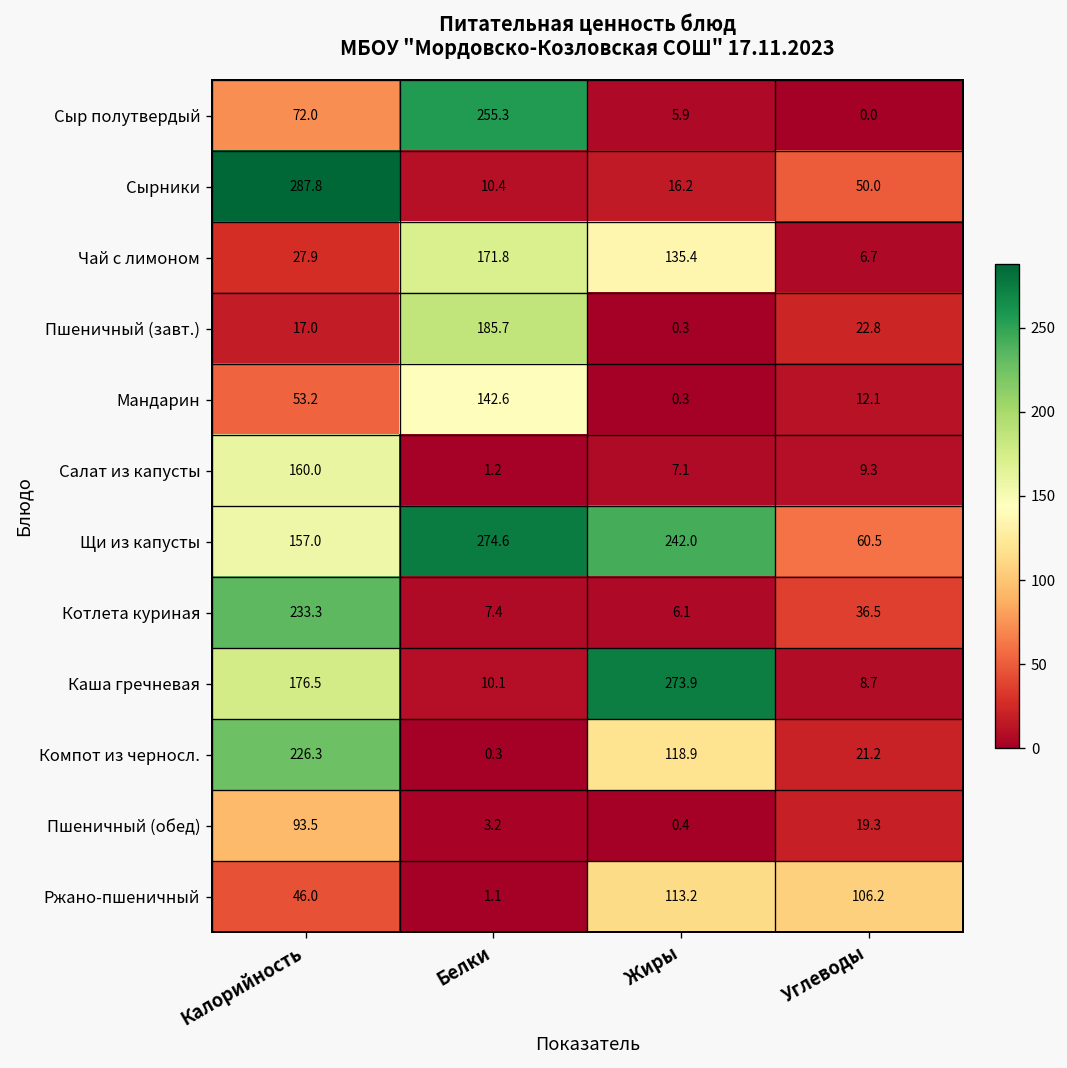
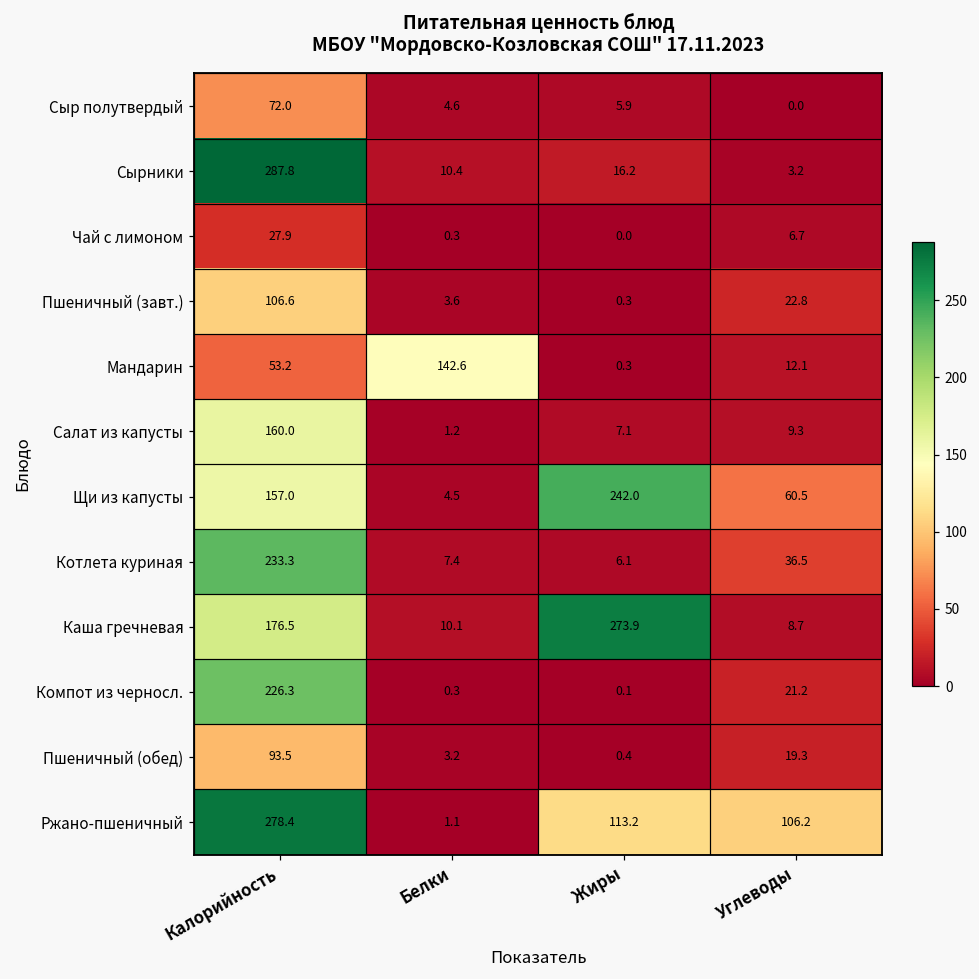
  {
    "Сыр полутвердый": {
      "Калорийность": 72.0,
-     "Белки": 255.3,
+     "Белки": 4.6,
      "Жиры": 5.9,
      "Углеводы": 0.0
    },
    "Сырники": {
      "Калорийность": 287.8,
      "Белки": 10.4,
      "Жиры": 16.2,
-     "Углеводы": 50.0
+     "Углеводы": 3.2
    },
    "Чай с лимоном": {
      "Калорийность": 27.9,
-     "Белки": 171.8,
-     "Жиры": 135.4,
+     "Белки": 0.3,
+     "Жиры": 0.0,
      "Углеводы": 6.7
    },
    "Пшеничный (завт.)": {
-     "Калорийность": 17.0,
-     "Белки": 185.7,
+     "Калорийность": 106.6,
+     "Белки": 3.6,
      "Жиры": 0.3,
      "Углеводы": 22.8
    },
    "Мандарин": {
      "Калорийность": 53.2,
      "Белки": 142.6,
      "Жиры": 0.3,
      "Углеводы": 12.1
    },
    "Салат из капусты": {
      "Калорийность": 160.0,
      "Белки": 1.2,
      "Жиры": 7.1,
      "Углеводы": 9.3
    },
    "Щи из капусты": {
      "Калорийность": 157.0,
-     "Белки": 274.6,
+     "Белки": 4.5,
      "Жиры": 242.0,
      "Углеводы": 60.5
    },
    "Котлета куриная": {
      "Калорийность": 233.3,
      "Белки": 7.4,
      "Жиры": 6.1,
      "Углеводы": 36.5
    },
    "Каша гречневая": {
      "Калорийность": 176.5,
      "Белки": 10.1,
      "Жиры": 273.9,
      "Углеводы": 8.7
    },
    "Компот из черносл.": {
      "Калорийность": 226.3,
      "Белки": 0.3,
-     "Жиры": 118.9,
+     "Жиры": 0.1,
      "Углеводы": 21.2
    },
    "Пшеничный (обед)": {
      "Калорийность": 93.5,
      "Белки": 3.2,
      "Жиры": 0.4,
      "Углеводы": 19.3
    },
    "Ржано-пшеничный": {
-     "Калорийность": 46.0,
+     "Калорийность": 278.4,
      "Белки": 1.1,
      "Жиры": 113.2,
      "Углеводы": 106.2
    }
  }
